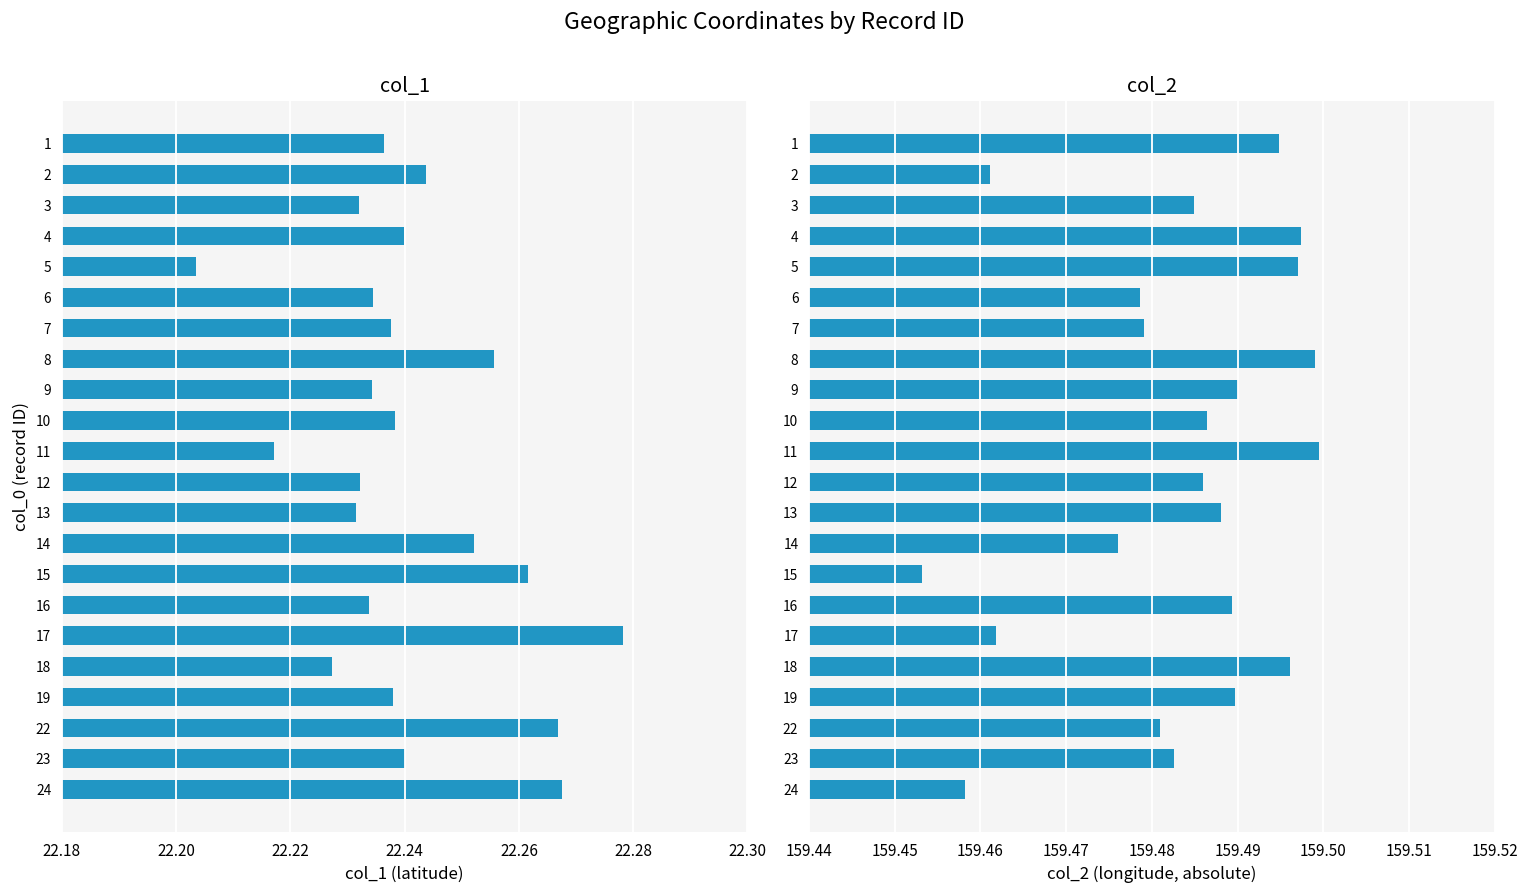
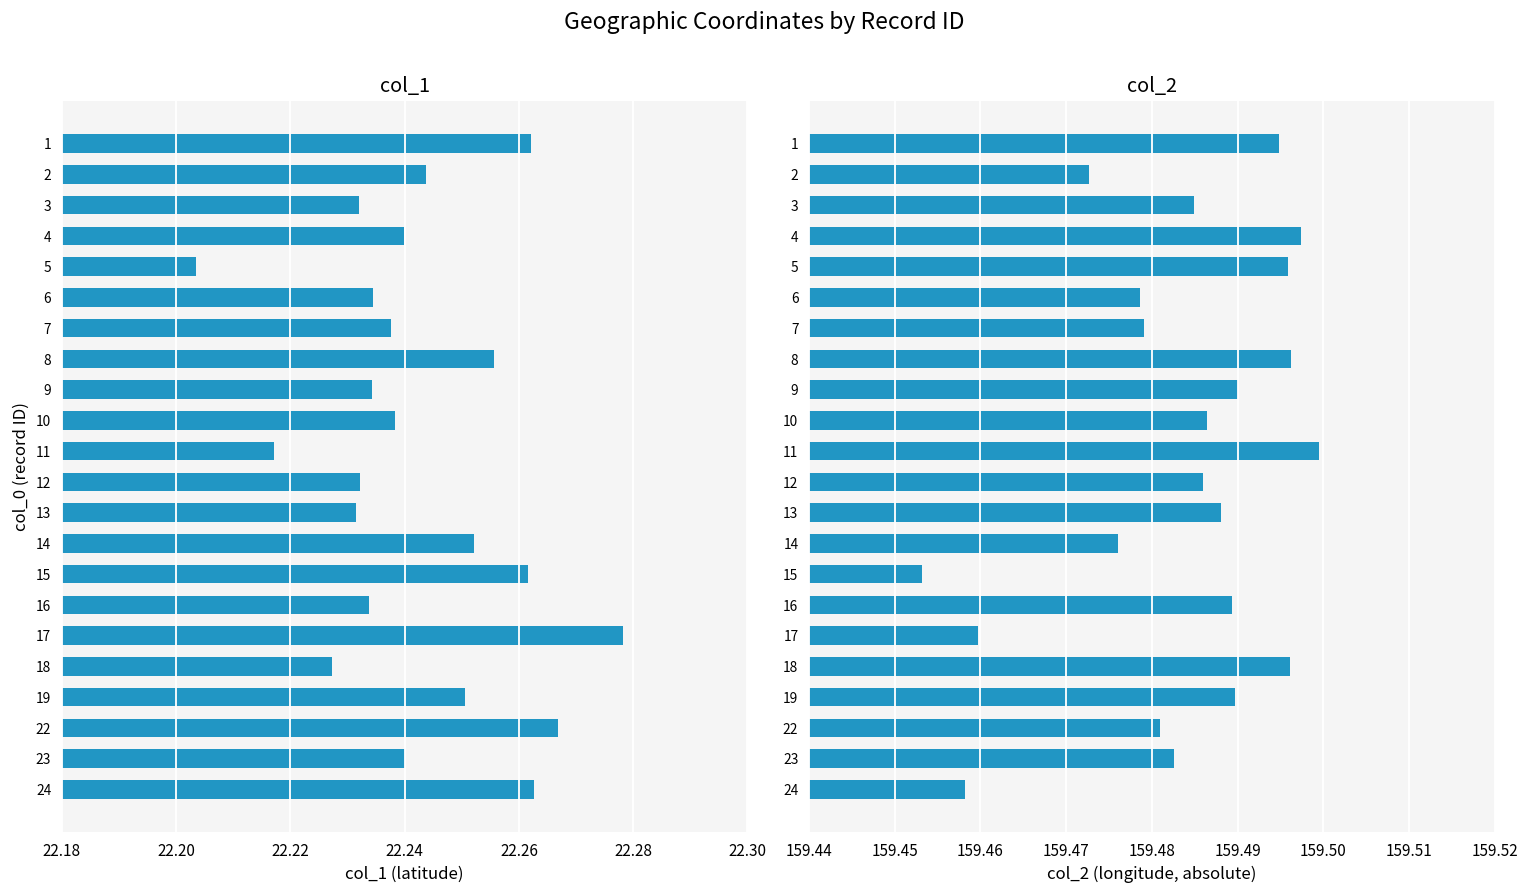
  {
    "col_1": {
-     "1": 22.236,
+     "1": 22.262,
      "2": 22.244,
      "3": 22.232,
      "4": 22.240,
      "5": 22.204,
      "6": 22.235,
      "7": 22.238,
      "8": 22.256,
      "9": 22.234,
      "10": 22.238,
      "11": 22.217,
      "12": 22.232,
      "13": 22.231,
      "14": 22.252,
      "15": 22.262,
      "16": 22.234,
      "17": 22.278,
      "18": 22.227,
-     "19": 22.238,
+     "19": 22.251,
      "22": 22.267,
      "23": 22.240,
-     "24": 22.267
+     "24": 22.263
    },
    "col_2": {
      "1": 159.495,
-     "2": 159.461,
+     "2": 159.473,
      "3": 159.485,
      "4": 159.497,
-     "5": 159.497,
+     "5": 159.496,
      "6": 159.479,
      "7": 159.479,
-     "8": 159.499,
+     "8": 159.496,
      "9": 159.490,
      "10": 159.486,
      "11": 159.500,
      "12": 159.486,
      "13": 159.488,
      "14": 159.476,
      "15": 159.453,
      "16": 159.489,
-     "17": 159.462,
+     "17": 159.460,
      "18": 159.496,
      "19": 159.490,
      "22": 159.481,
      "23": 159.483,
      "24": 159.458
    }
  }
